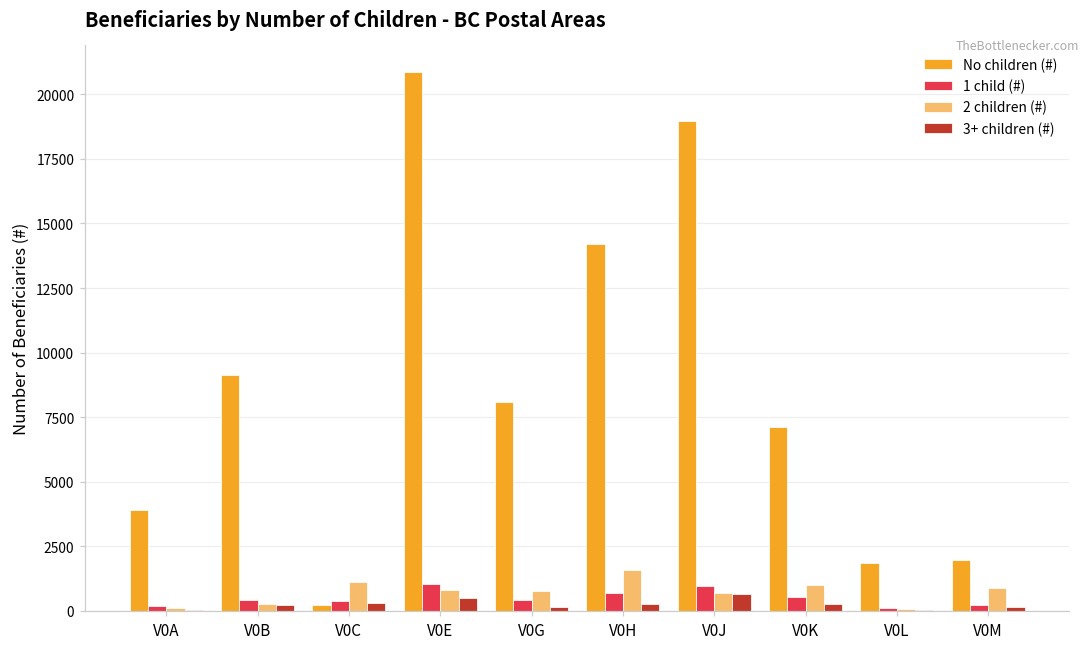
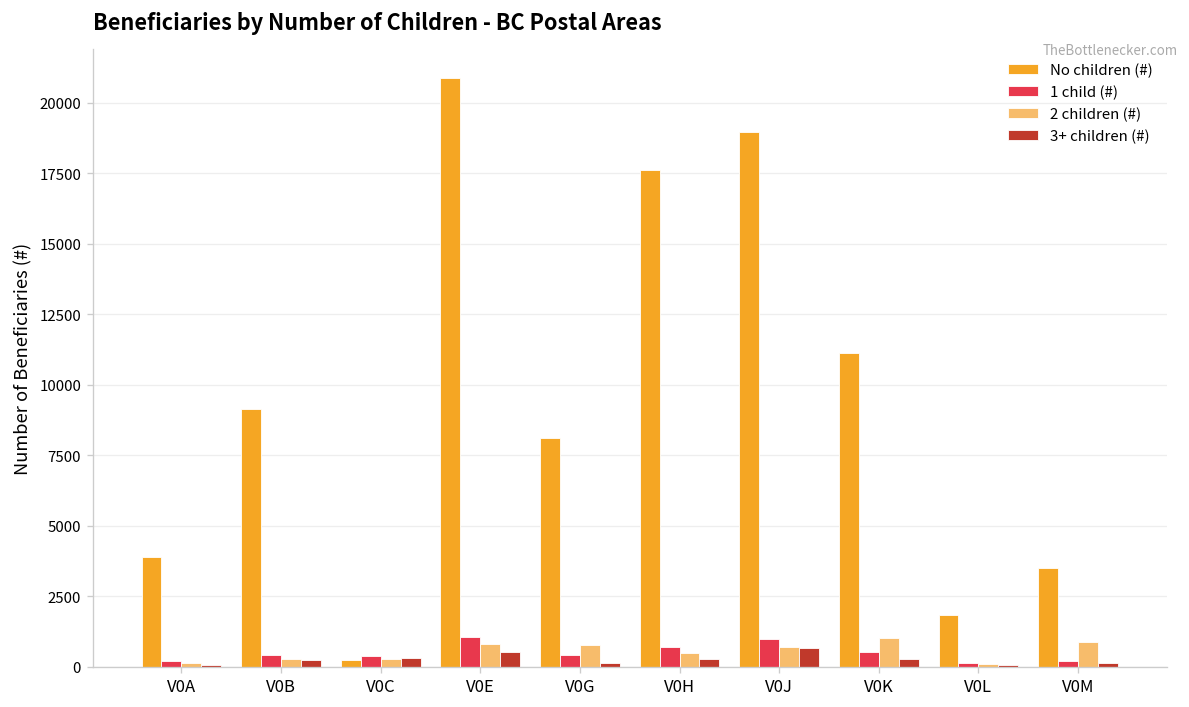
  {
    "No children (#)": {
      "V0A": 3900,
      "V0B": 9200,
      "V0C": 200,
      "V0E": 20900,
      "V0G": 8100,
-     "V0H": 14200,
+     "V0H": 17600,
      "V0J": 19000,
-     "V0K": 7100,
+     "V0K": 11100,
      "V0L": 1800,
-     "V0M": 2000
+     "V0M": 3500
    },
    "2 children (#)": {
      "V0A": 100,
      "V0B": 300,
-     "V0C": 1100,
+     "V0C": 300,
      "V0E": 800,
      "V0G": 800,
-     "V0H": 1600,
+     "V0H": 500,
      "V0J": 700,
      "V0K": 1000,
      "V0M": 900
    }
  }
